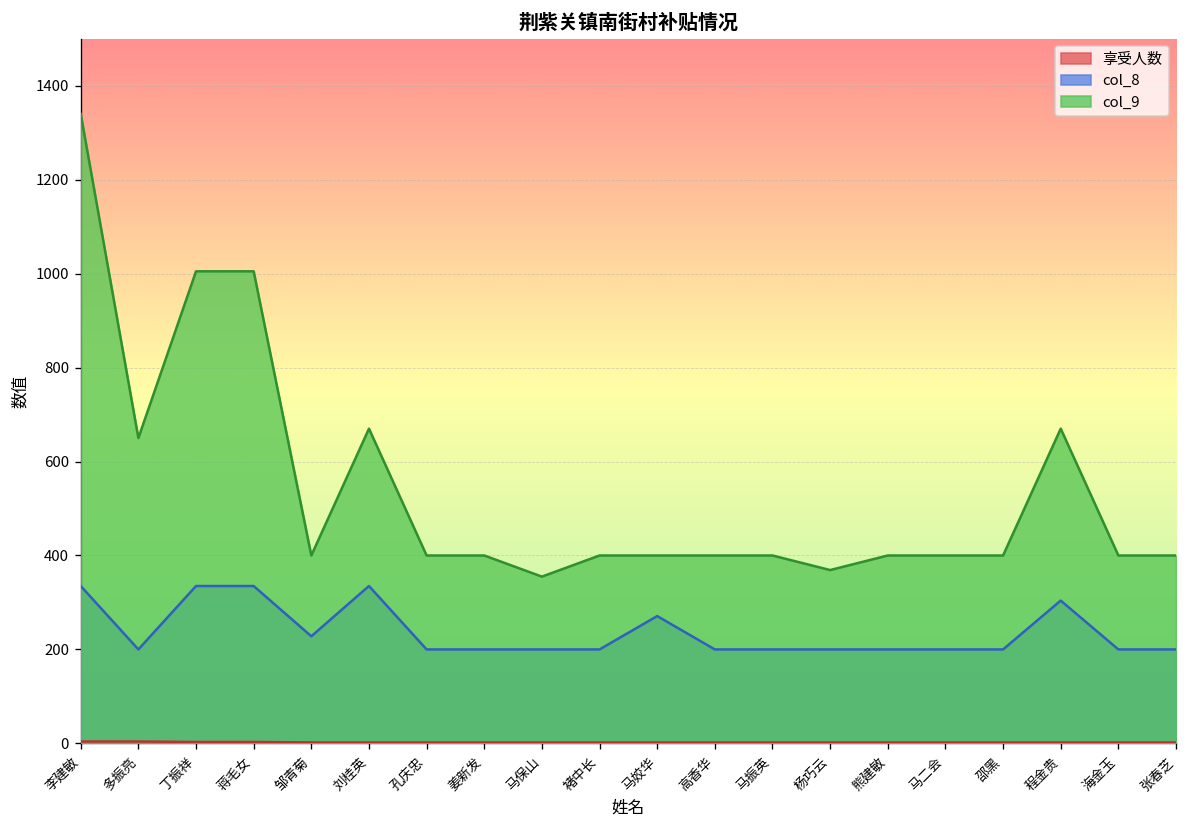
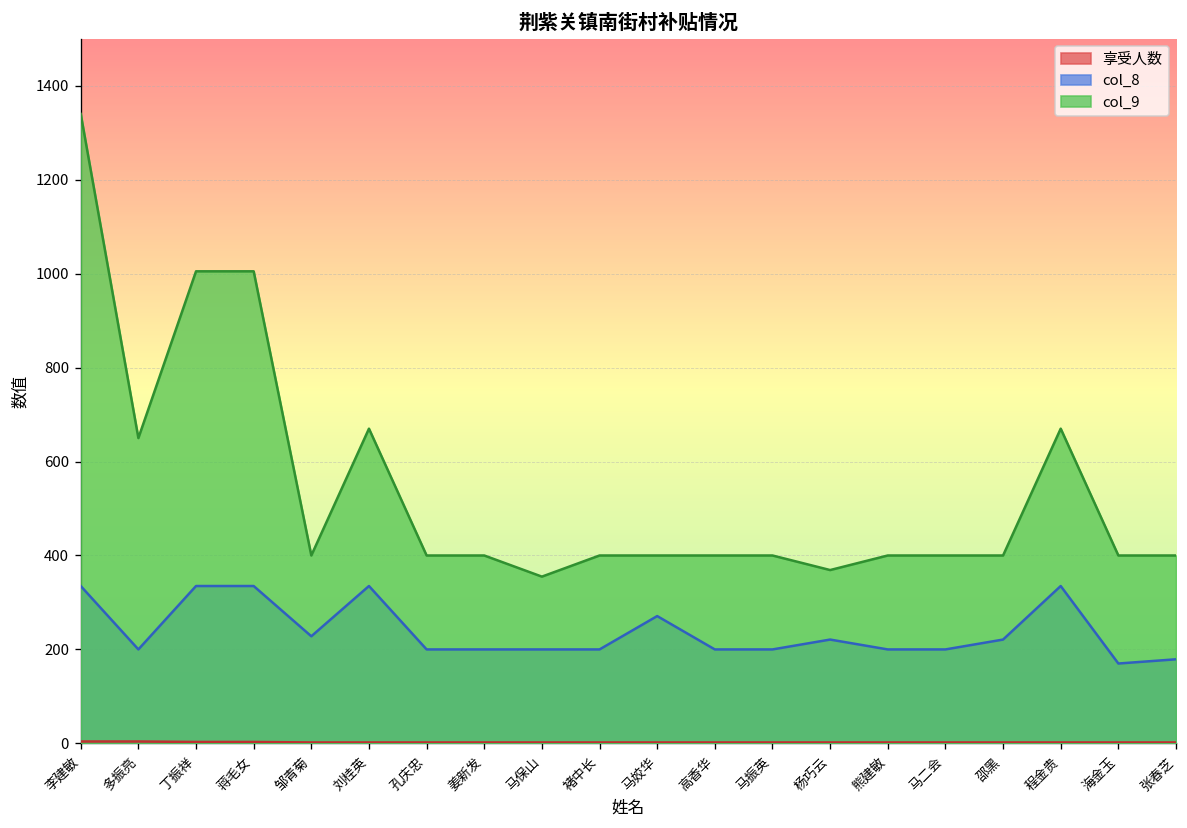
  {
    "享受人数": {
      "李建敏": 0,
      "多振亮": 0,
      "丁振祥": 0,
      "蒋毛女": 0,
      "邹青菊": 0,
      "刘桂英": 0,
      "孔庆忠": 0,
      "姜新发": 0,
      "马保山": 0,
      "褚中长": 0,
      "马姣华": 0,
      "高香华": 0,
      "马振英": 0,
      "杨巧云": 0,
      "熊建敏": 0,
      "马二会": 0,
      "邵黑": 0,
      "程金贵": 0,
      "海金玉": 0,
      "张春芝": 0
    },
    "col_8": {
      "李建敏": 340,
      "多振亮": 200,
      "丁振祥": 340,
      "蒋毛女": 340,
      "邹青菊": 230,
      "刘桂英": 340,
      "孔庆忠": 200,
      "姜新发": 200,
      "马保山": 200,
      "褚中长": 200,
      "马姣华": 270,
      "高香华": 200,
      "马振英": 200,
-     "杨巧云": 200,
+     "杨巧云": 220,
      "熊建敏": 200,
      "马二会": 200,
-     "邵黑": 200,
-     "程金贵": 300,
-     "海金玉": 200,
-     "张春芝": 200
+     "邵黑": 220,
+     "程金贵": 340,
+     "海金玉": 170,
+     "张春芝": 180
    },
    "col_9": {
      "李建敏": 1340,
      "多振亮": 650,
      "丁振祥": 1010,
      "蒋毛女": 1010,
      "邹青菊": 400,
      "刘桂英": 670,
      "孔庆忠": 400,
      "姜新发": 400,
      "马保山": 360,
      "褚中长": 400,
      "马姣华": 400,
      "高香华": 400,
      "马振英": 400,
      "杨巧云": 370,
      "熊建敏": 400,
      "马二会": 400,
      "邵黑": 400,
      "程金贵": 670,
      "海金玉": 400,
      "张春芝": 400
    }
  }
